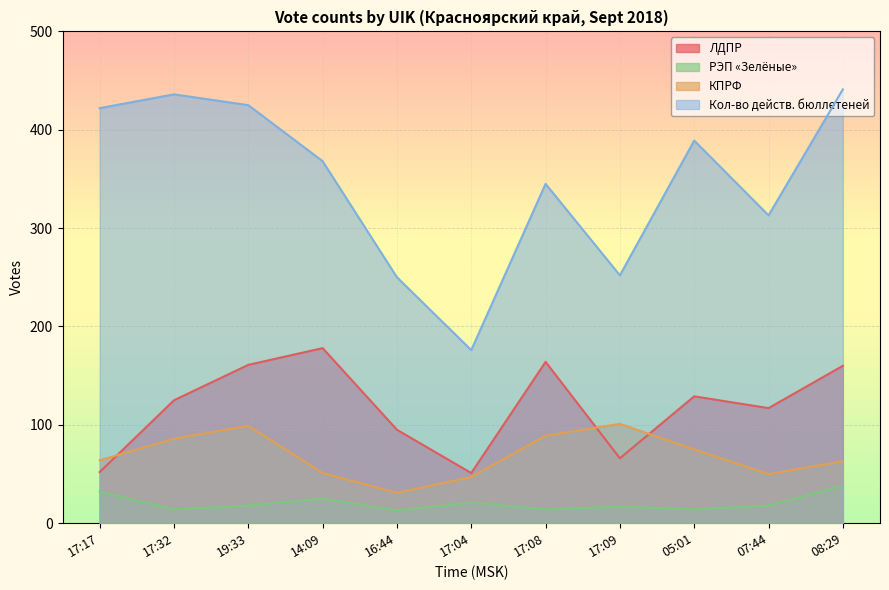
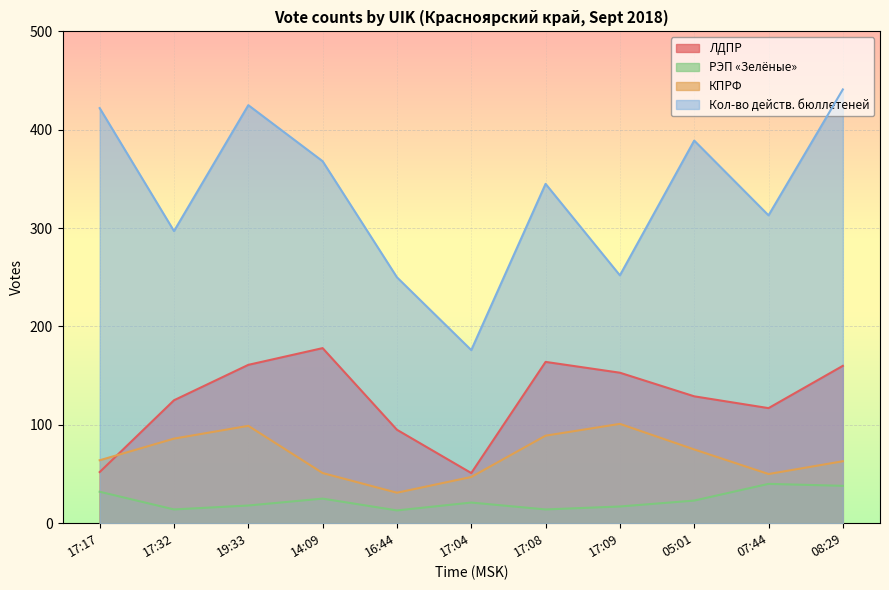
  {
    "ЛДПР": {
      "17:17": 50,
      "17:32": 130,
      "19:33": 160,
      "14:09": 180,
      "16:44": 100,
      "17:04": 50,
      "17:08": 160,
-     "17:09": 70,
+     "17:09": 150,
      "05:01": 130,
      "07:44": 120,
      "08:29": 160
    },
    "РЭП «Зелёные»": {
      "17:17": 30,
      "17:32": 10,
      "19:33": 20,
      "14:09": 30,
      "16:44": 10,
      "17:04": 20,
      "17:08": 10,
      "17:09": 20,
-     "05:01": 10,
-     "07:44": 20,
+     "05:01": 20,
+     "07:44": 40,
      "08:29": 40
    },
    "КПРФ": {
      "17:17": 60,
      "17:32": 90,
      "19:33": 100,
      "14:09": 50,
      "16:44": 30,
      "17:04": 50,
      "17:08": 90,
      "17:09": 100,
      "05:01": 80,
      "07:44": 50,
      "08:29": 60
    },
    "Кол-во действ. бюллетеней": {
      "17:17": 420,
-     "17:32": 440,
+     "17:32": 300,
      "19:33": 430,
      "14:09": 370,
      "16:44": 250,
      "17:04": 180,
      "17:08": 350,
      "17:09": 250,
      "05:01": 390,
      "07:44": 310
    }
  }
